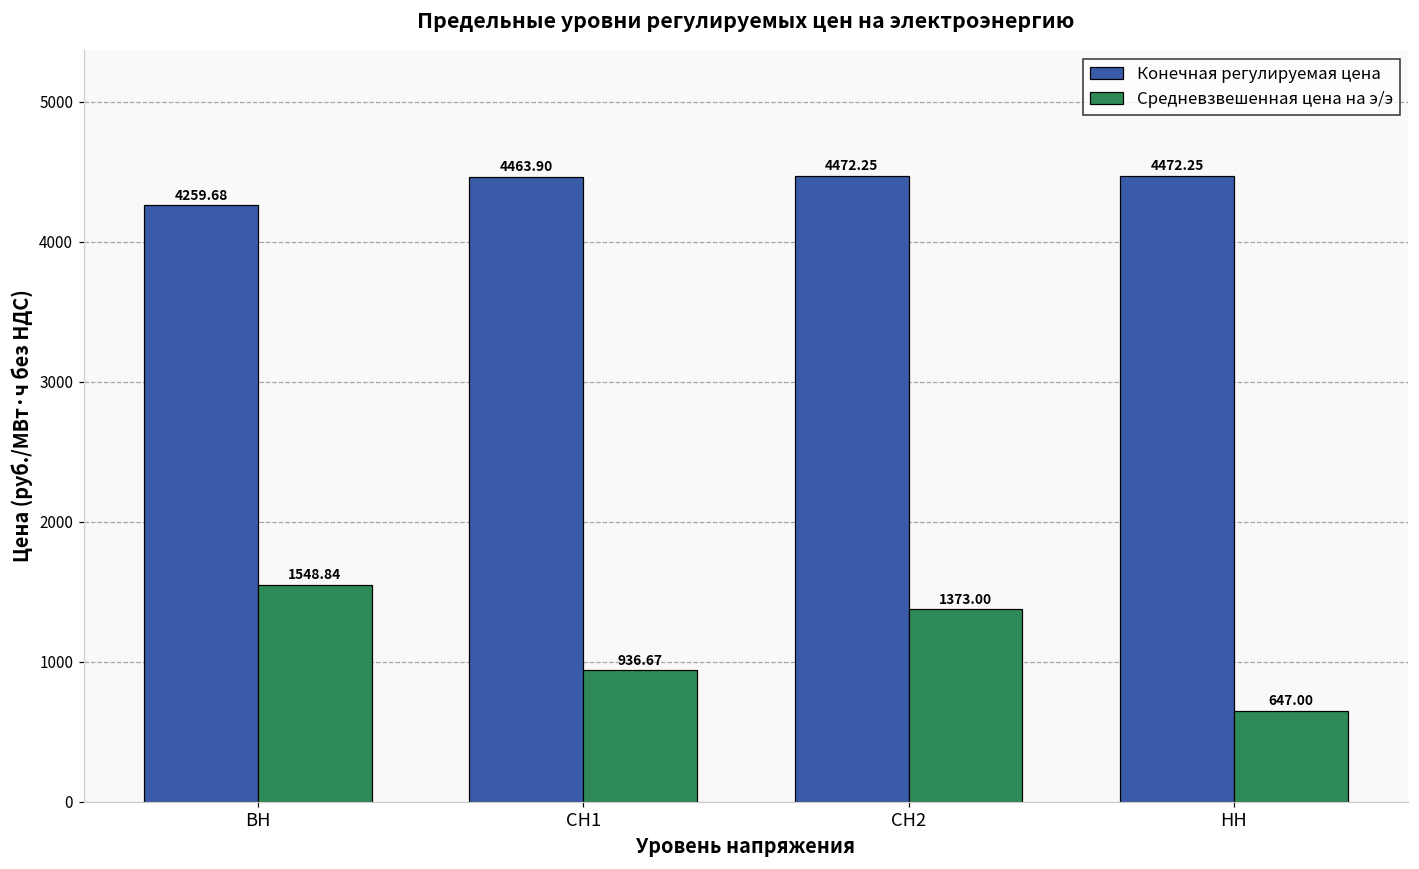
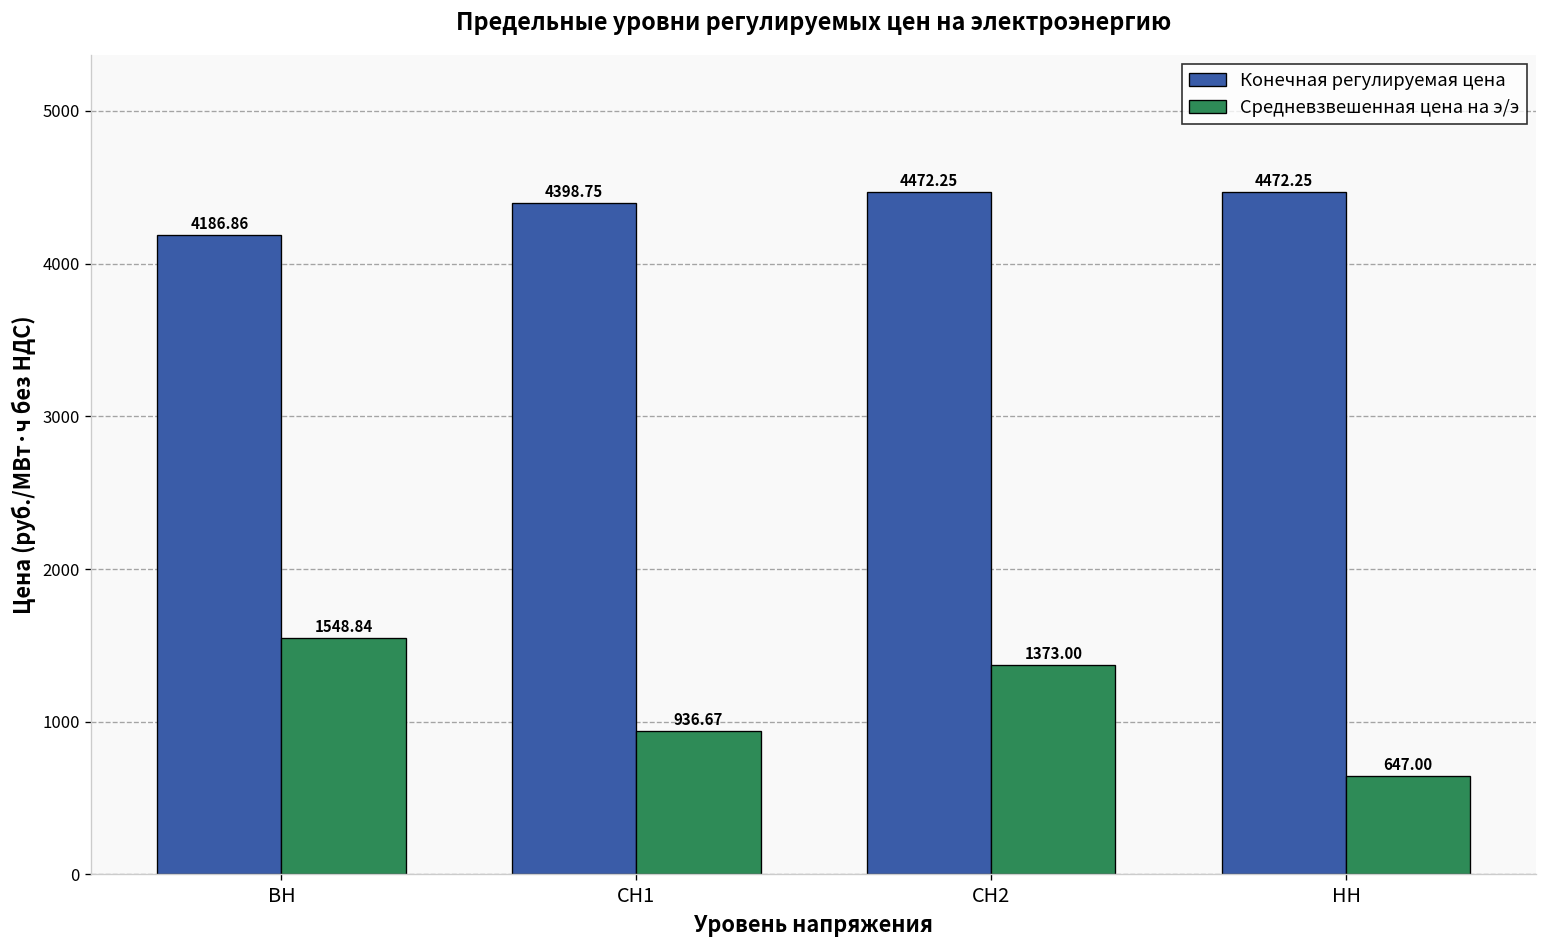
  {
    "Конечная регулируемая цена": {
-     "ВН": 4259.68,
-     "СН1": 4463.90,
+     "ВН": 4186.86,
+     "СН1": 4398.75,
      "СН2": 4472.25,
      "НН": 4472.25
    },
    "Средневзвешенная цена на э/э": {
      "ВН": 1548.84,
      "СН1": 936.67,
      "СН2": 1373.00,
      "НН": 647.00
    }
  }
